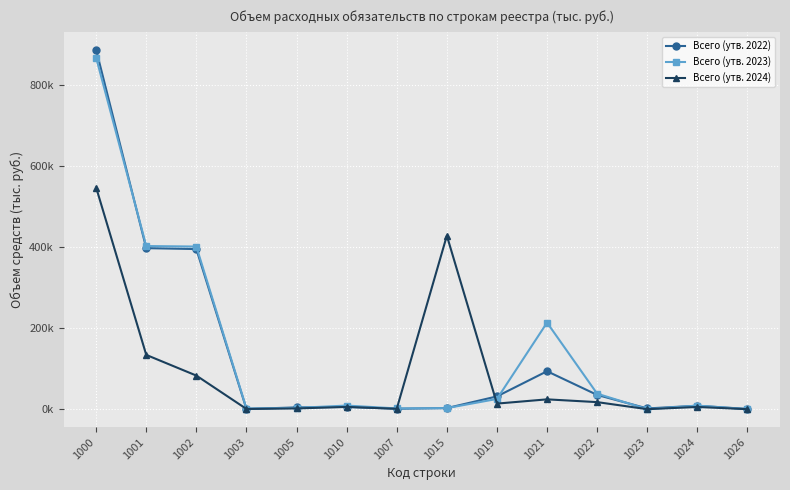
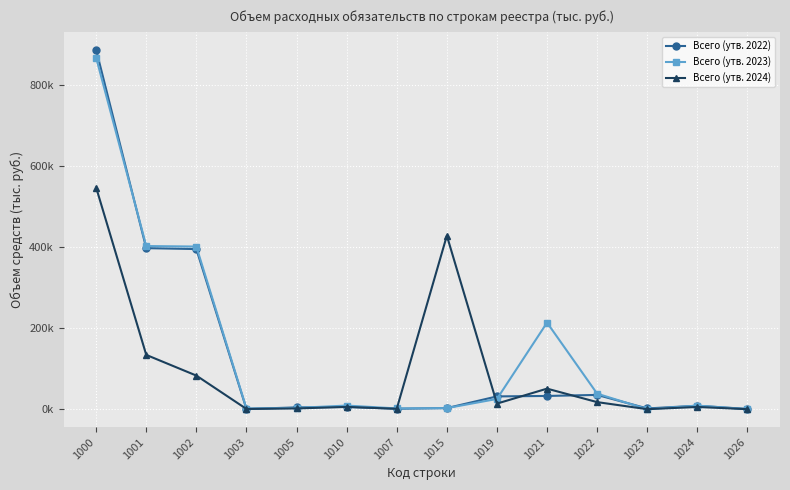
  {
    "Всего (утв. 2022)": {
      "1000": 890000,
-     "1021": 90000
+     "1021": 30000
    },
    "Всего (утв. 2023)": {
      "1000": 870000,
      "1021": 210000
    },
    "Всего (утв. 2024)": {
      "1000": 550000,
      "1001": 130000,
      "1002": 80000,
      "1015": 430000,
      "1019": 10000,
-     "1021": 20000,
+     "1021": 50000,
      "1022": 20000
    }
  }
